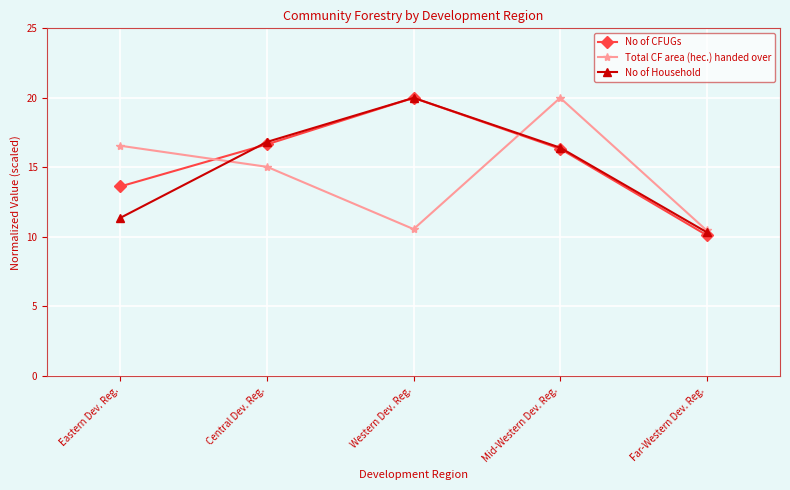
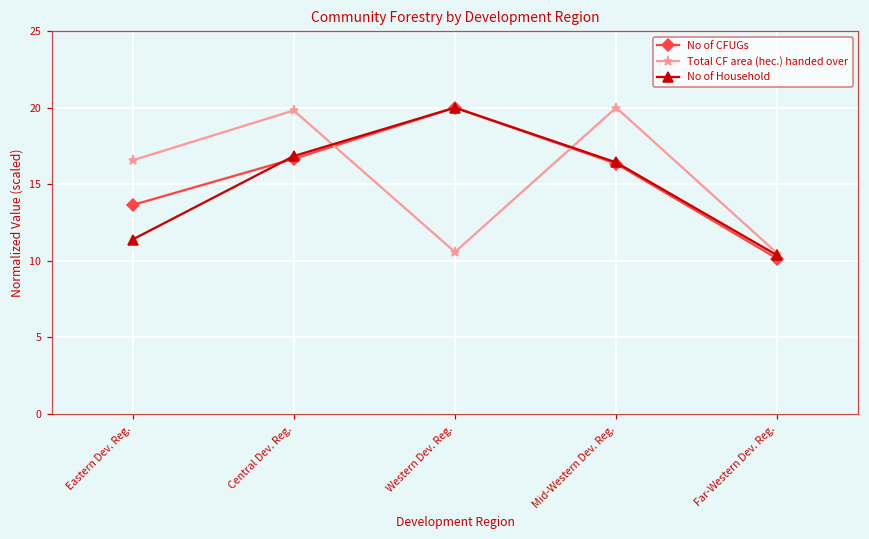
  {
    "No of CFUGs": {
      "Eastern Dev. Reg.": 13.6,
      "Far-Western Dev. Reg.": 10.1
    },
    "Total CF area (hec.) handed over": {
      "Eastern Dev. Reg.": 16.6,
-     "Central Dev. Reg.": 15.0,
+     "Central Dev. Reg.": 19.8,
      "Western Dev. Reg.": 10.6,
      "Mid-Western Dev. Reg.": 20.0
    },
    "No of Household": {
      "Eastern Dev. Reg.": 11.4
    }
  }
